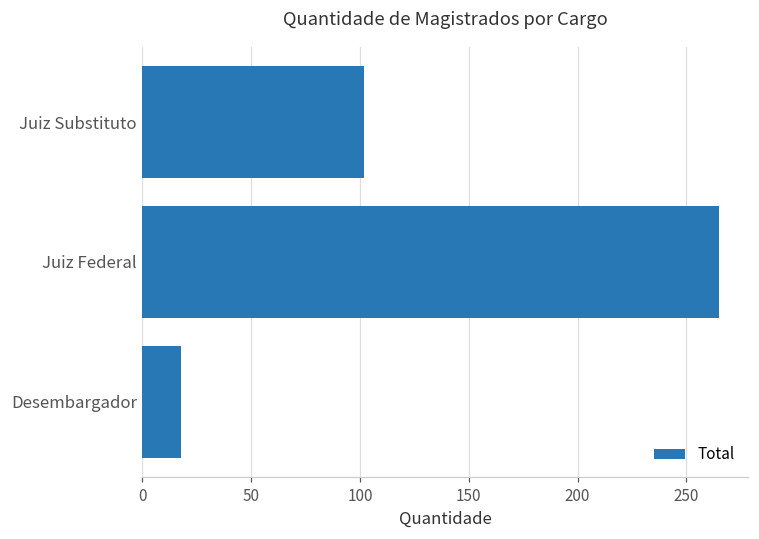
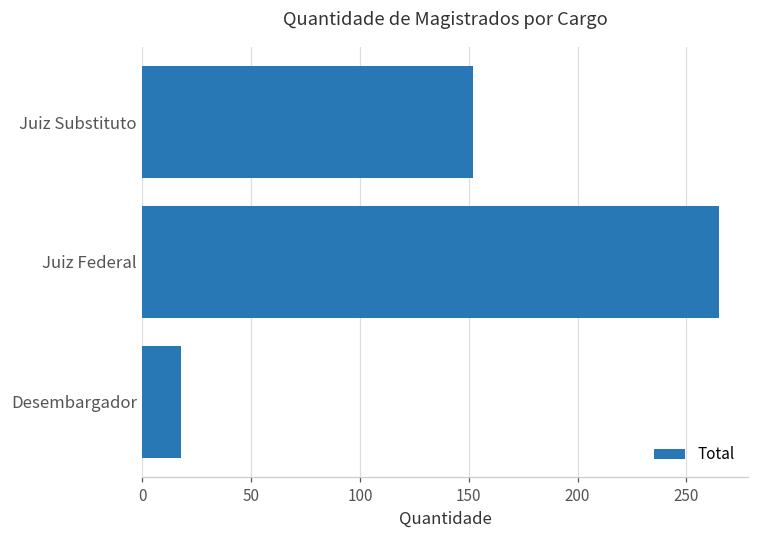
  {
-   "Juiz Substituto": 102,
+   "Juiz Substituto": 152,
    "Juiz Federal": 265,
    "Desembargador": 18
  }
